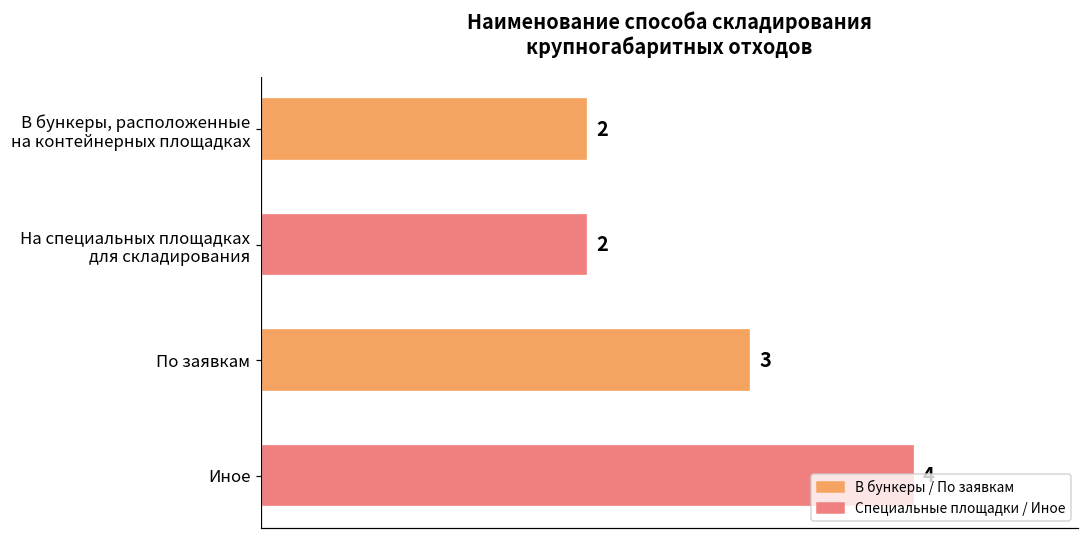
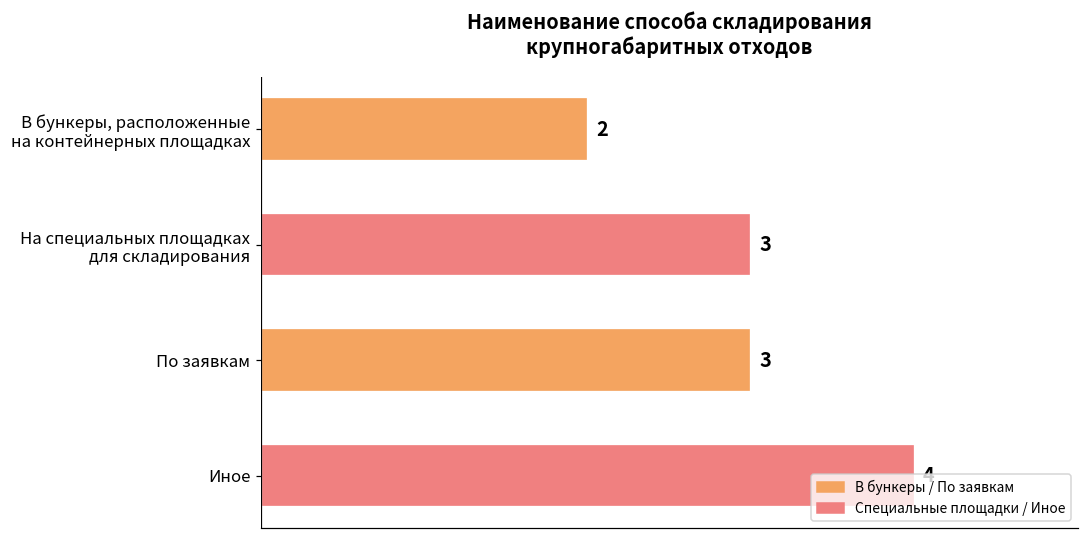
  {
    "В бункеры, расположенные на контейнерных площадках": 2,
-   "На специальных площадках для складирования": 2,
+   "На специальных площадках для складирования": 3,
    "По заявкам": 3
  }
